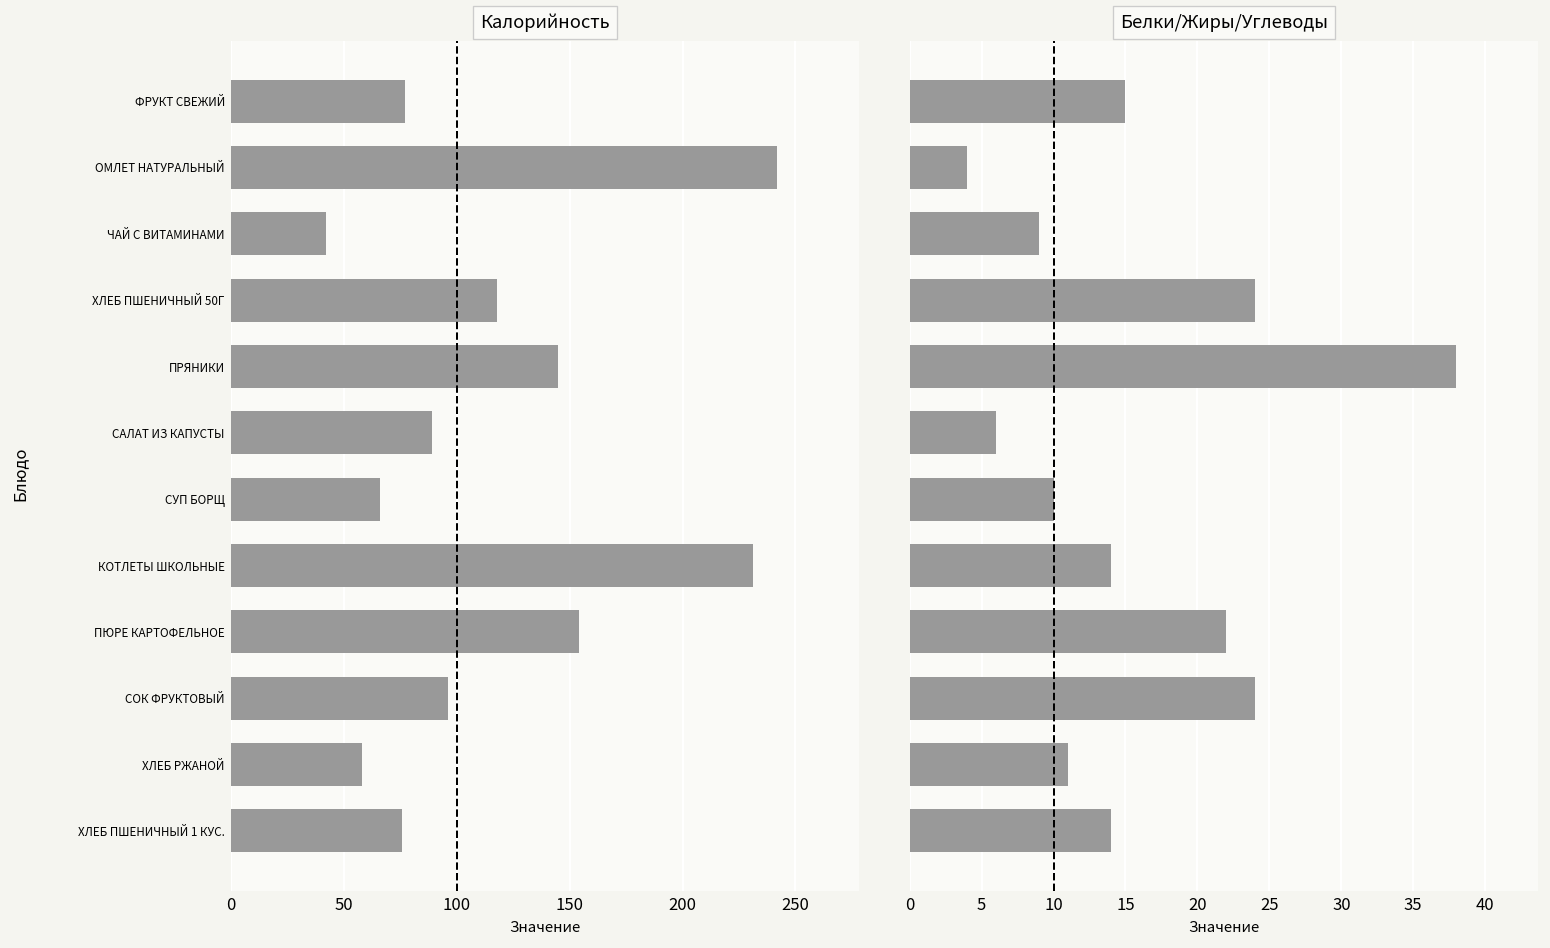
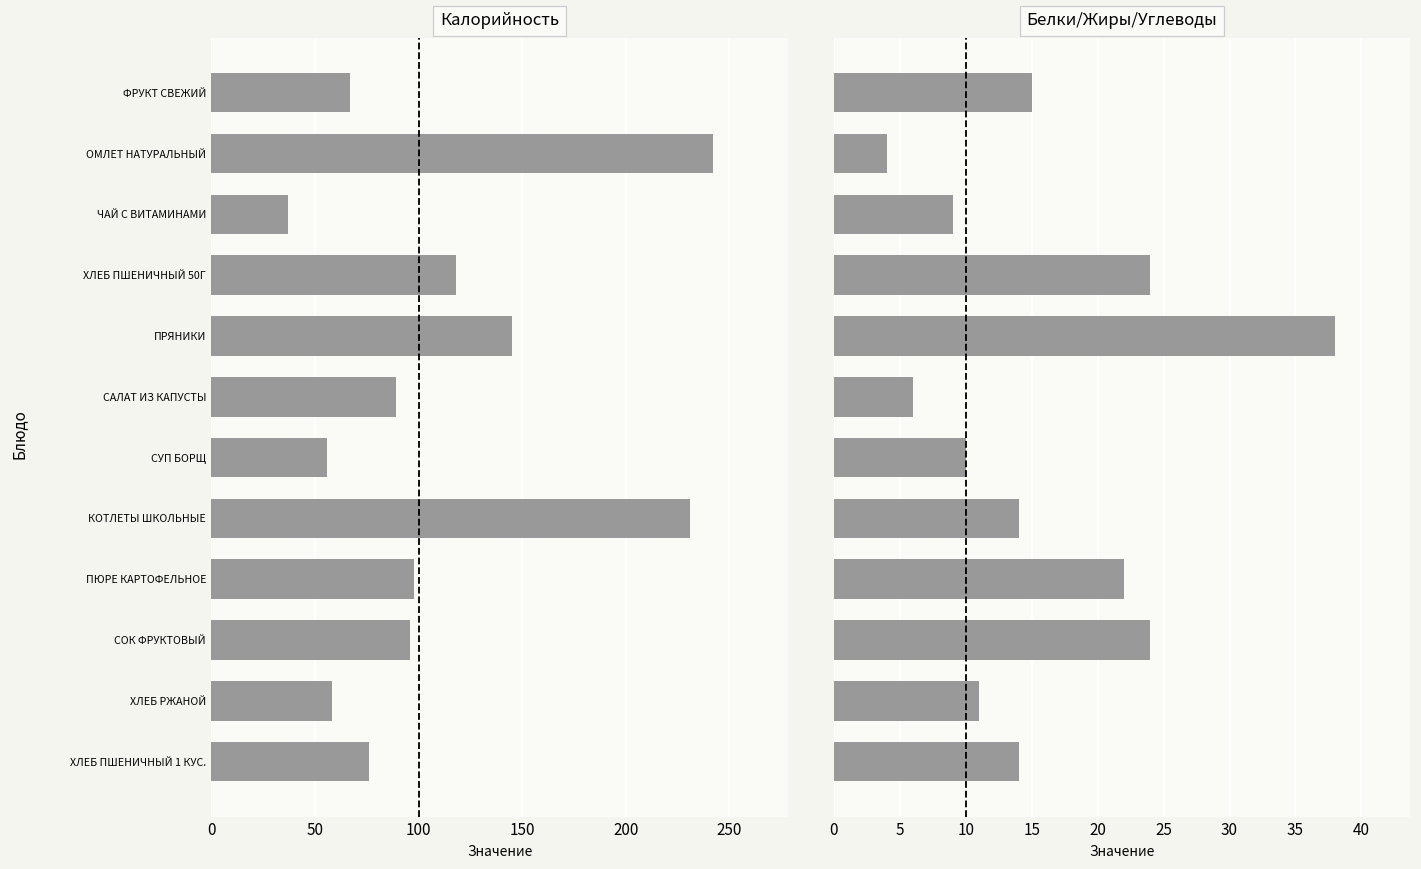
  {
    "Калорийность": {
-     "ФРУКТ СВЕЖИЙ": 77,
+     "ФРУКТ СВЕЖИЙ": 67,
      "ОМЛЕТ НАТУРАЛЬНЫЙ": 242,
-     "ЧАЙ С ВИТАМИНАМИ": 42,
+     "ЧАЙ С ВИТАМИНАМИ": 37,
      "ХЛЕБ ПШЕНИЧНЫЙ 50Г": 118,
      "ПРЯНИКИ": 145,
      "САЛАТ ИЗ КАПУСТЫ": 89,
-     "СУП БОРЩ": 66,
+     "СУП БОРЩ": 56,
      "КОТЛЕТЫ ШКОЛЬНЫЕ": 231,
-     "ПЮРЕ КАРТОФЕЛЬНОЕ": 154,
+     "ПЮРЕ КАРТОФЕЛЬНОЕ": 98,
      "СОК ФРУКТОВЫЙ": 96,
      "ХЛЕБ РЖАНОЙ": 58,
      "ХЛЕБ ПШЕНИЧНЫЙ 1 КУС.": 76
    }
  }
